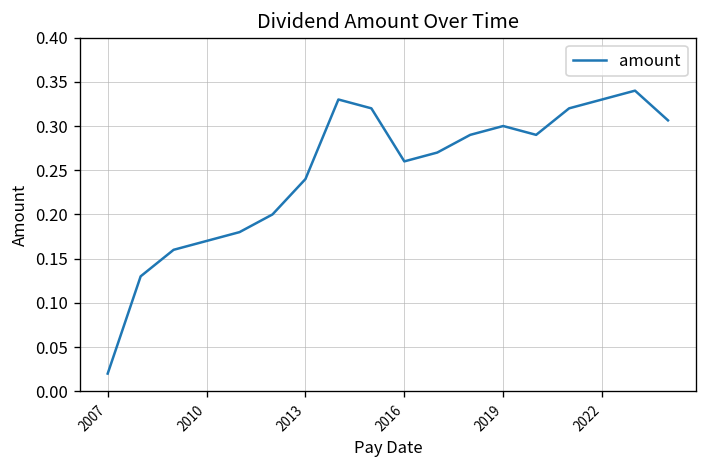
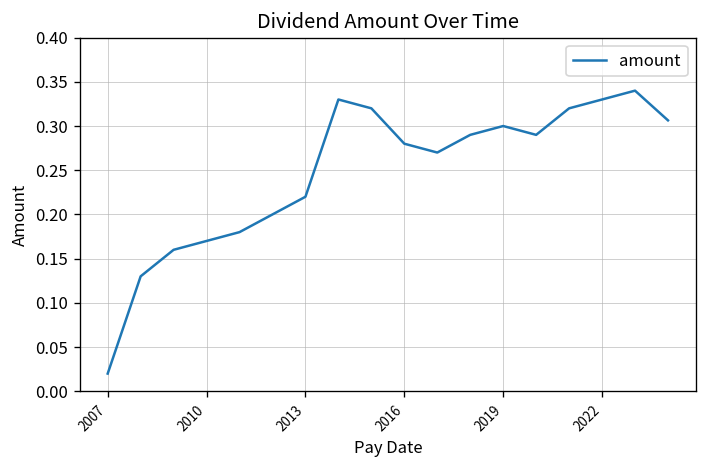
  {
    "2007": 0.02,
    "2010": 0.17,
-   "2013": 0.24,
-   "2016": 0.26,
+   "2013": 0.22,
+   "2016": 0.28,
    "2019": 0.30,
    "2022": 0.33
  }
